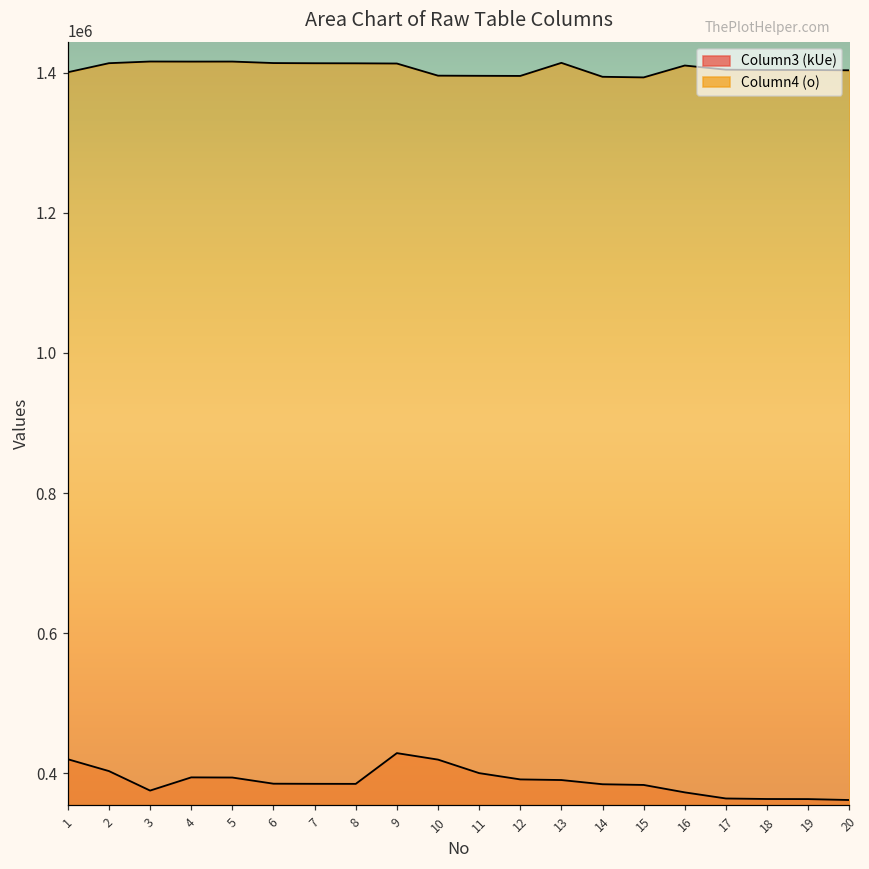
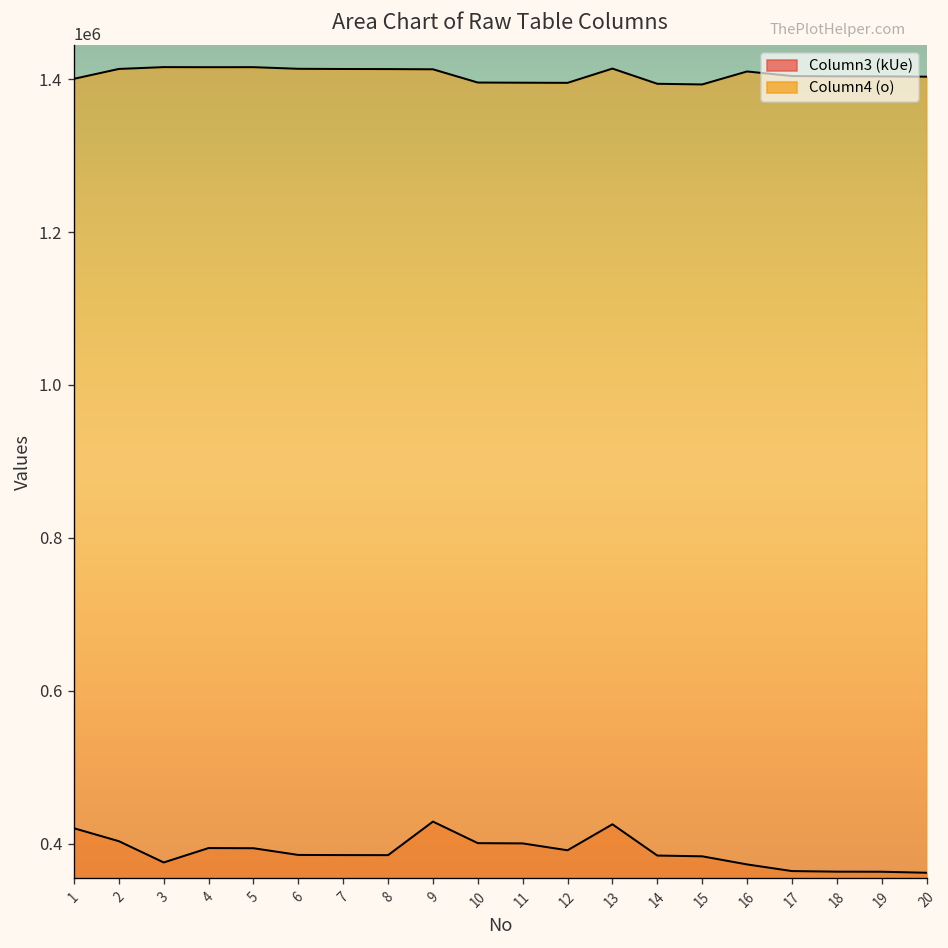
  {
    "Column3 (kUe)": {
      "1": 420000,
      "2": 400000,
      "3": 380000,
      "4": 390000,
      "5": 390000,
      "6": 390000,
      "7": 380000,
      "8": 380000,
      "9": 430000,
-     "10": 420000,
+     "10": 400000,
      "11": 400000,
      "12": 390000,
-     "13": 390000,
+     "13": 430000,
      "14": 380000,
      "15": 380000,
      "16": 370000,
      "17": 360000,
      "18": 360000,
      "19": 360000,
      "20": 360000
    },
    "Column4 (o)": {
      "1": 1400000,
      "2": 1410000,
      "3": 1420000,
      "4": 1420000,
      "5": 1420000,
      "6": 1410000,
      "7": 1410000,
      "8": 1410000,
      "9": 1410000,
      "10": 1400000,
      "11": 1400000,
      "12": 1400000,
      "13": 1410000,
      "14": 1390000,
      "15": 1390000,
      "16": 1410000,
      "20": 1400000
    }
  }
